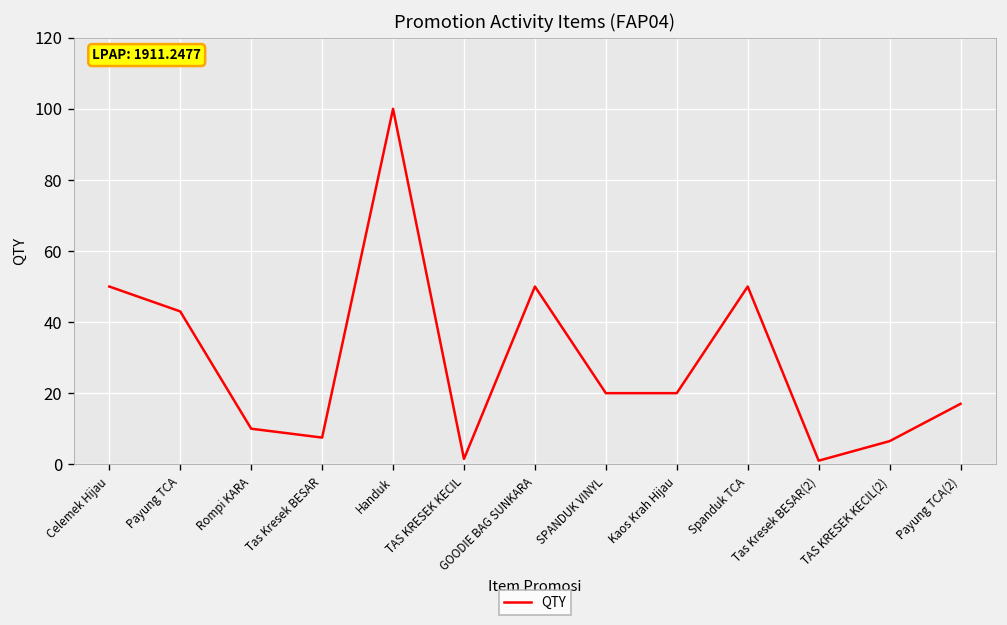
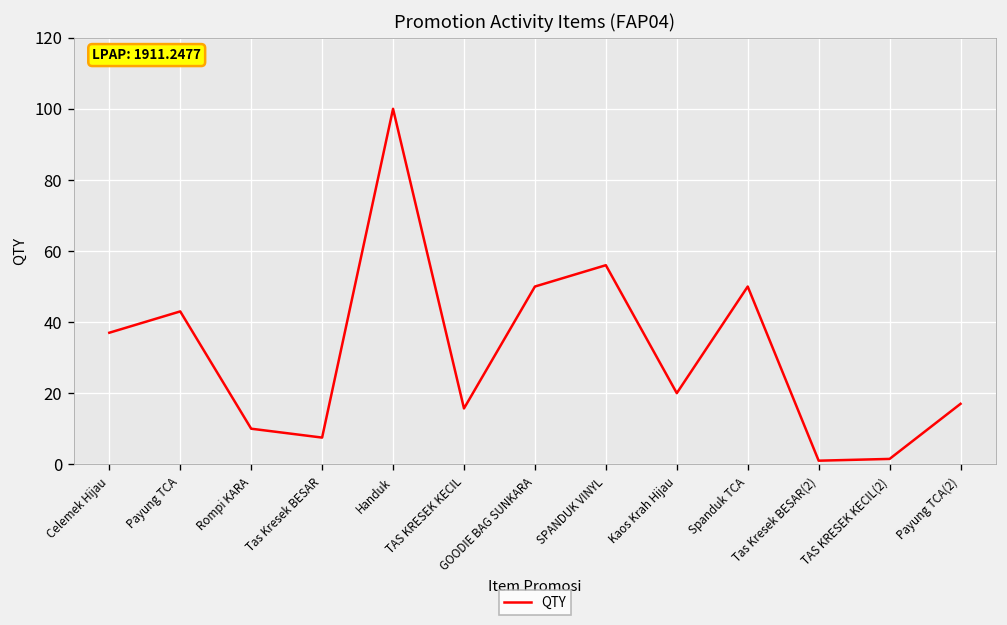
  {
-   "Celemek Hijau": 50,
+   "Celemek Hijau": 37,
    "Payung TCA": 43,
    "Rompi KARA": 10,
    "Tas Kresek BESAR": 8,
    "Handuk": 100,
-   "TAS KRESEK KECIL": 2,
+   "TAS KRESEK KECIL": 16,
    "GOODIE BAG SUNKARA": 50,
-   "SPANDUK VINYL": 20,
+   "SPANDUK VINYL": 56,
    "Kaos Krah Hijau": 20,
    "Spanduk TCA": 50,
    "Tas Kresek BESAR(2)": 1,
-   "TAS KRESEK KECIL(2)": 7,
+   "TAS KRESEK KECIL(2)": 2,
    "Payung TCA(2)": 17
  }
